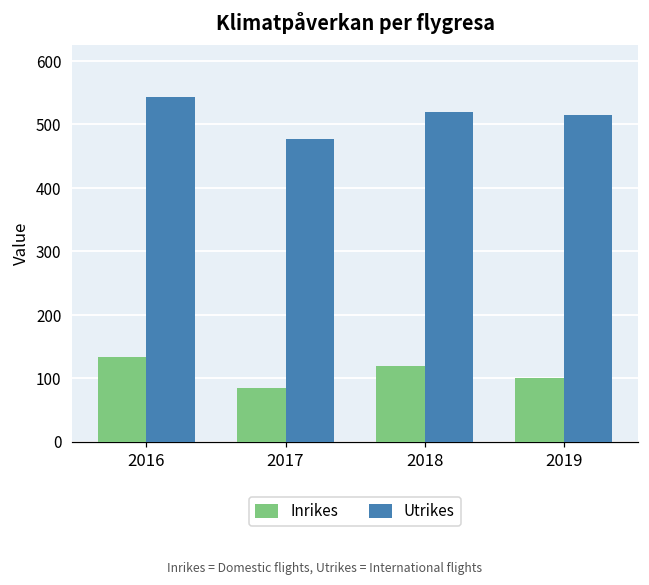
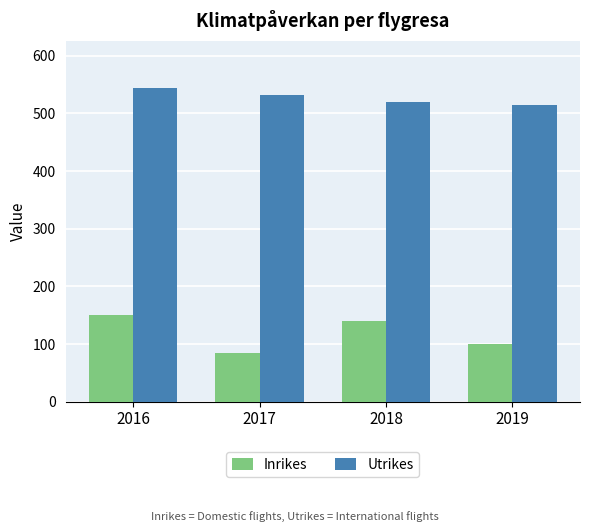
  {
    "Inrikes": {
-     "2016": 130,
+     "2016": 150,
      "2017": 80,
-     "2018": 120,
+     "2018": 140,
      "2019": 100
    },
    "Utrikes": {
      "2016": 540,
-     "2017": 480,
+     "2017": 530,
      "2018": 520,
      "2019": 520
    }
  }
